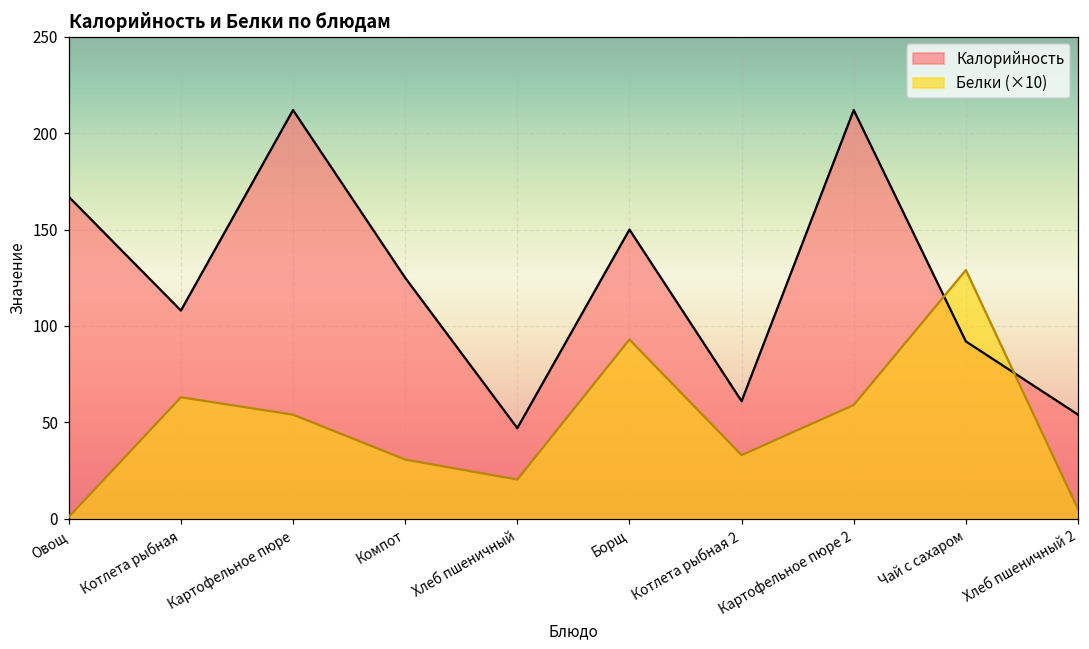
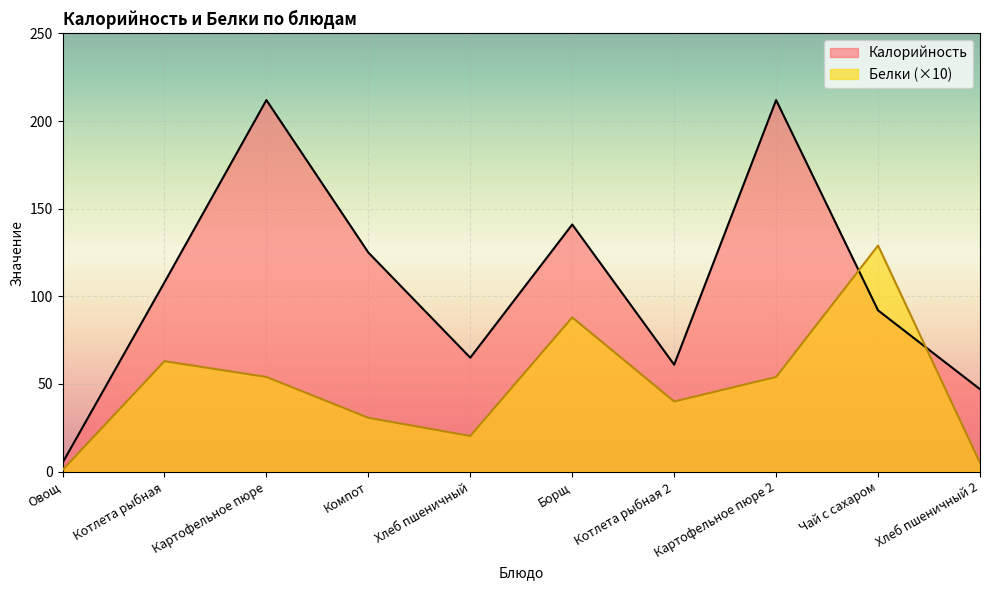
  {
    "Калорийность": {
-     "Овощ": 167,
+     "Овощ": 5,
      "Котлета рыбная": 108,
      "Картофельное пюре": 212,
      "Компот": 125,
-     "Хлеб пшеничный": 47,
-     "Борщ": 150,
+     "Хлеб пшеничный": 65,
+     "Борщ": 141,
      "Котлета рыбная 2": 61,
      "Картофельное пюре 2": 212,
      "Чай с сахаром": 92,
-     "Хлеб пшеничный 2": 54
+     "Хлеб пшеничный 2": 47
    },
    "Белки (×10)": {
      "Овощ": 1,
      "Котлета рыбная": 63,
      "Картофельное пюре": 54,
      "Компот": 31,
      "Хлеб пшеничный": 20,
-     "Борщ": 93,
-     "Котлета рыбная 2": 33,
-     "Картофельное пюре 2": 59,
+     "Борщ": 88,
+     "Котлета рыбная 2": 40,
+     "Картофельное пюре 2": 54,
      "Чай с сахаром": 129,
      "Хлеб пшеничный 2": 5
    }
  }
